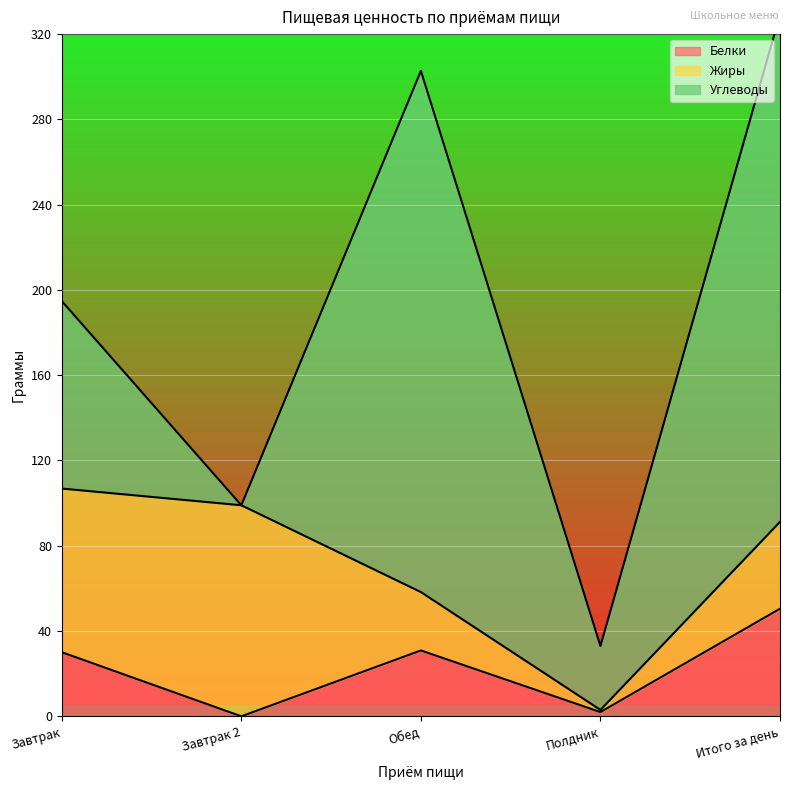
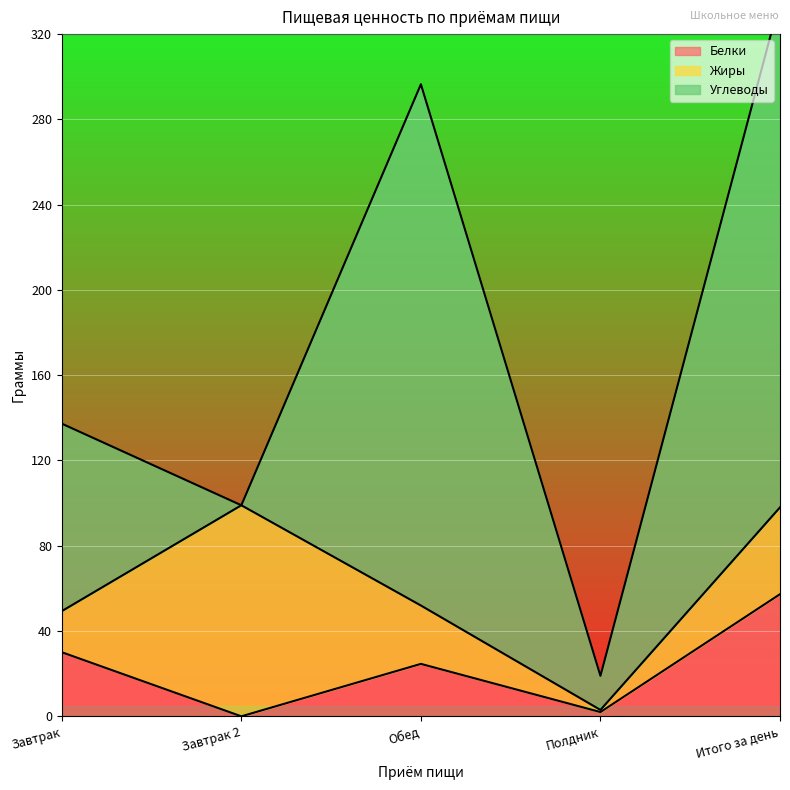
  {
    "Белки": {
      "Завтрак": 30,
-     "Обед": 31,
-     "Итого за день": 50
+     "Обед": 25,
+     "Итого за день": 57
    },
    "Жиры": {
-     "Завтрак": 77,
+     "Завтрак": 19,
      "Обед": 27,
      "Итого за день": 41
    },
    "Углеводы": {
      "Завтрак": 88,
      "Обед": 244,
-     "Полдник": 30
+     "Полдник": 16
    }
  }
